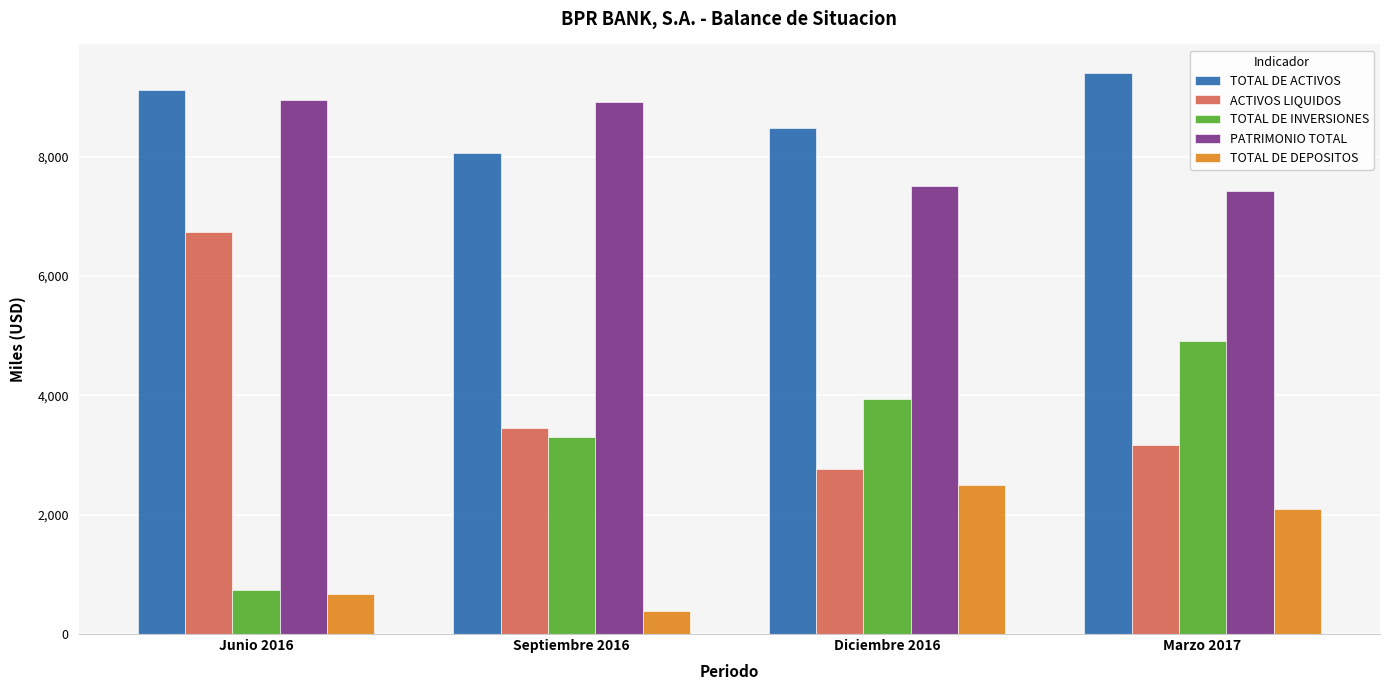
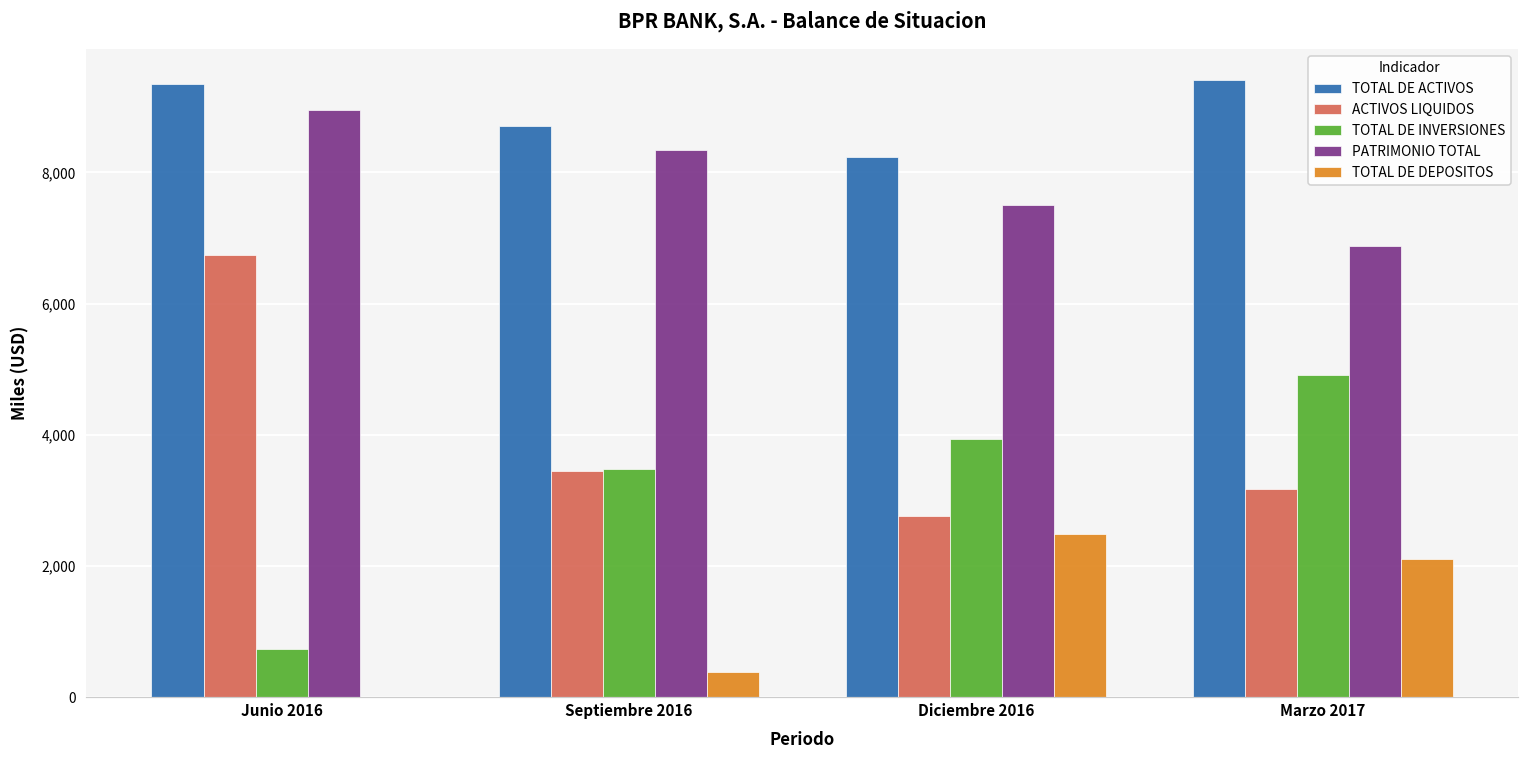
  {
    "TOTAL DE ACTIVOS": {
-     "Junio 2016": "9,100",
-     "Septiembre 2016": "8,100",
-     "Diciembre 2016": "8,500",
+     "Junio 2016": "9,400",
+     "Septiembre 2016": "8,700",
+     "Diciembre 2016": "8,200",
      "Marzo 2017": "9,400"
    },
    "ACTIVOS LIQUIDOS": {
      "Junio 2016": "6,700",
      "Septiembre 2016": "3,400",
      "Diciembre 2016": "2,800",
      "Marzo 2017": "3,200"
    },
    "TOTAL DE INVERSIONES": {
      "Junio 2016": "700",
-     "Septiembre 2016": "3,300",
+     "Septiembre 2016": "3,500",
      "Diciembre 2016": "3,900",
      "Marzo 2017": "4,900"
    },
    "PATRIMONIO TOTAL": {
      "Junio 2016": "9,000",
-     "Septiembre 2016": "8,900",
+     "Septiembre 2016": "8,300",
      "Diciembre 2016": "7,500",
-     "Marzo 2017": "7,400"
+     "Marzo 2017": "6,900"
    },
    "TOTAL DE DEPOSITOS": {
-     "Junio 2016": "700",
+     "Junio 2016": "0",
      "Septiembre 2016": "400",
      "Diciembre 2016": "2,500",
      "Marzo 2017": "2,100"
    }
  }
